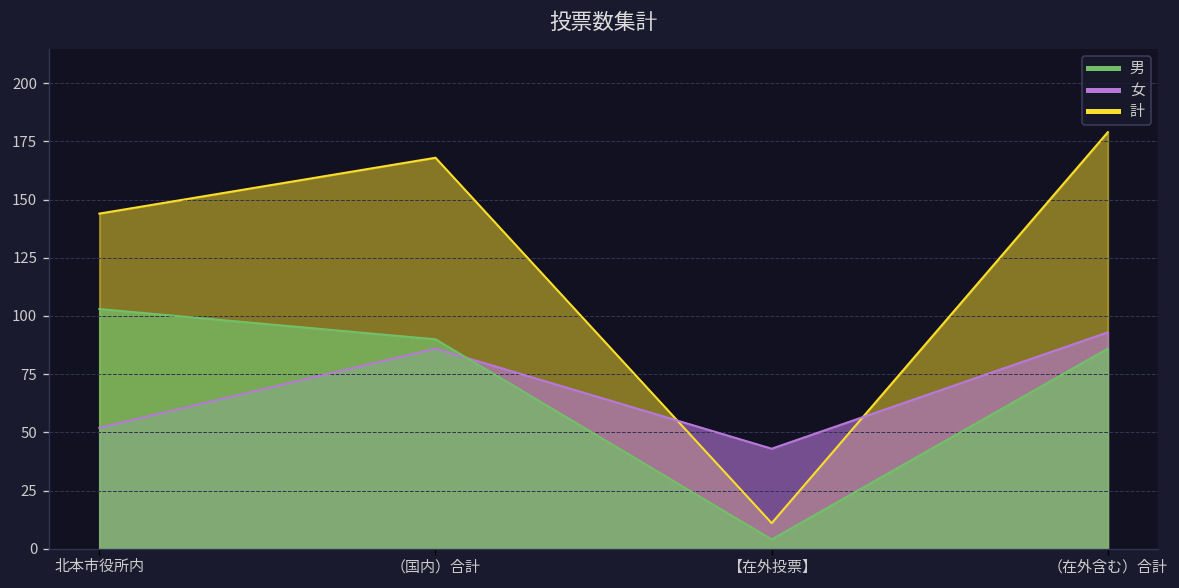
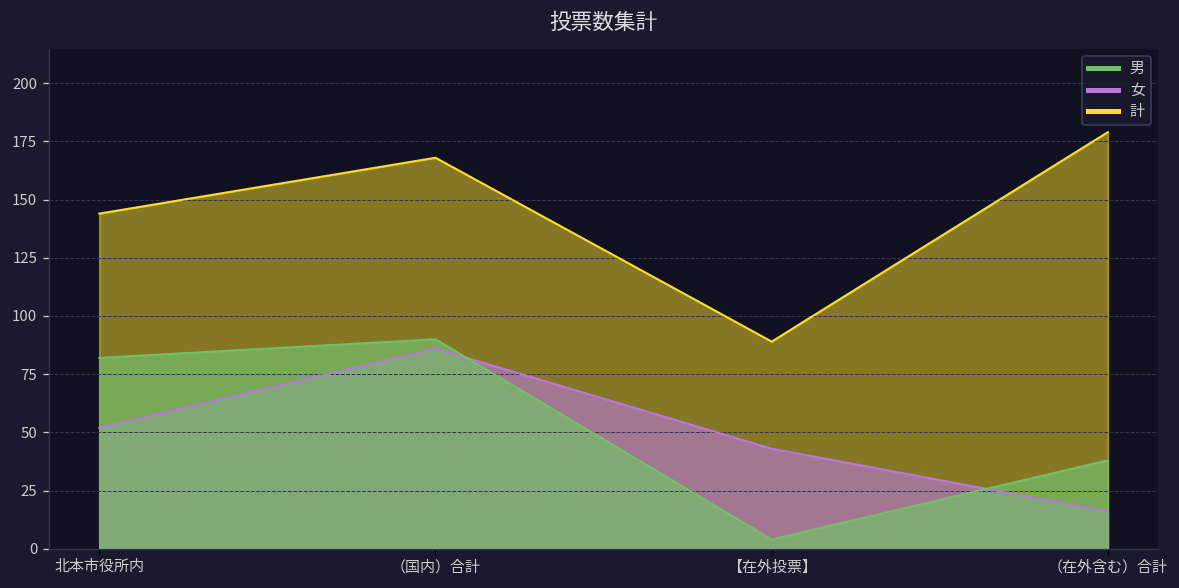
  {
    "計": {
      "北本市役所内": 144,
      "（国内）合計": 168,
-     "【在外投票】": 11,
+     "【在外投票】": 89,
      "（在外含む）合計": 179
    },
    "女": {
      "北本市役所内": 52,
      "（国内）合計": 86,
      "【在外投票】": 43,
-     "（在外含む）合計": 93
+     "（在外含む）合計": 16
    },
    "男": {
-     "北本市役所内": 103,
+     "北本市役所内": 82,
      "（国内）合計": 90,
      "【在外投票】": 4,
-     "（在外含む）合計": 86
+     "（在外含む）合計": 38
    }
  }
